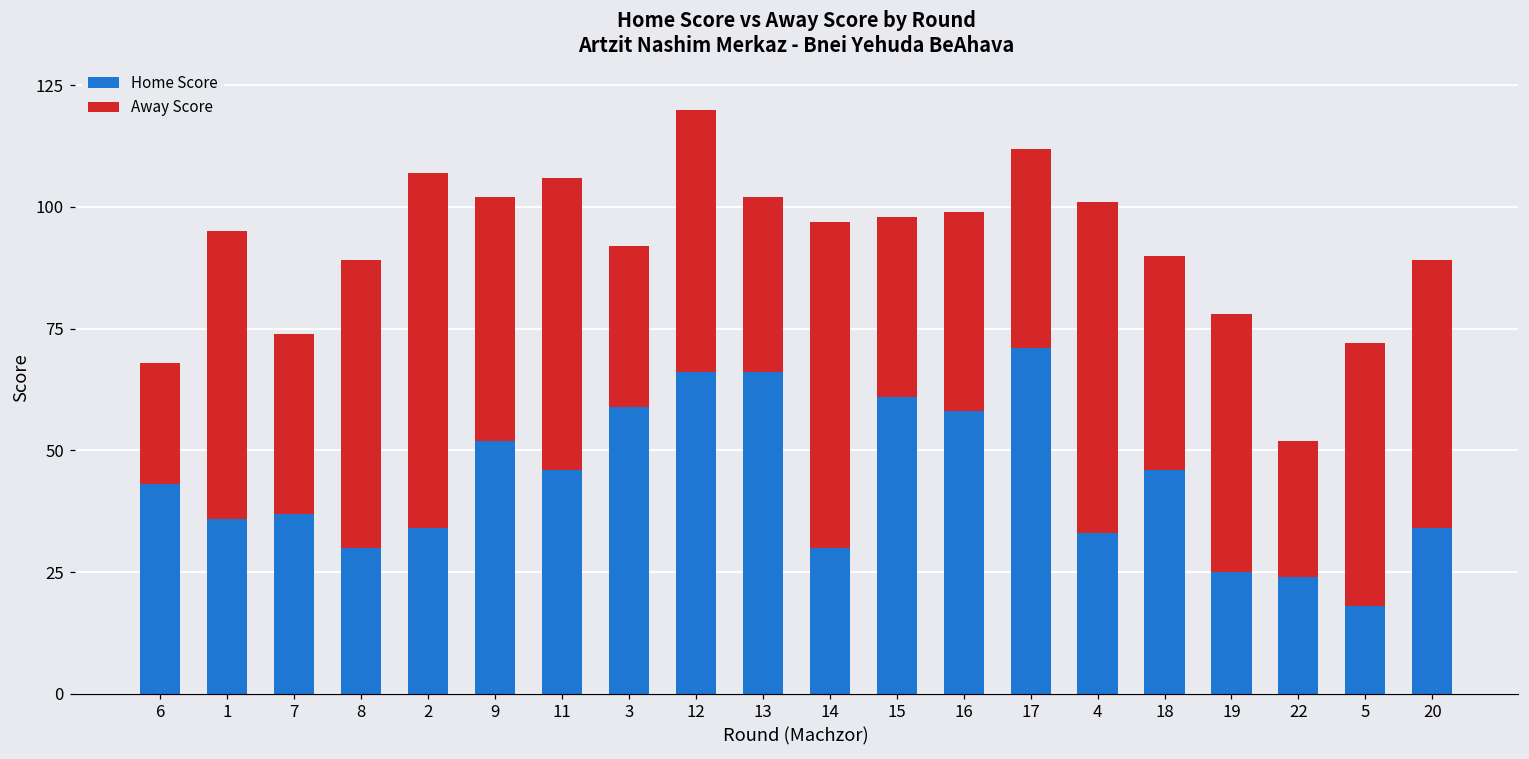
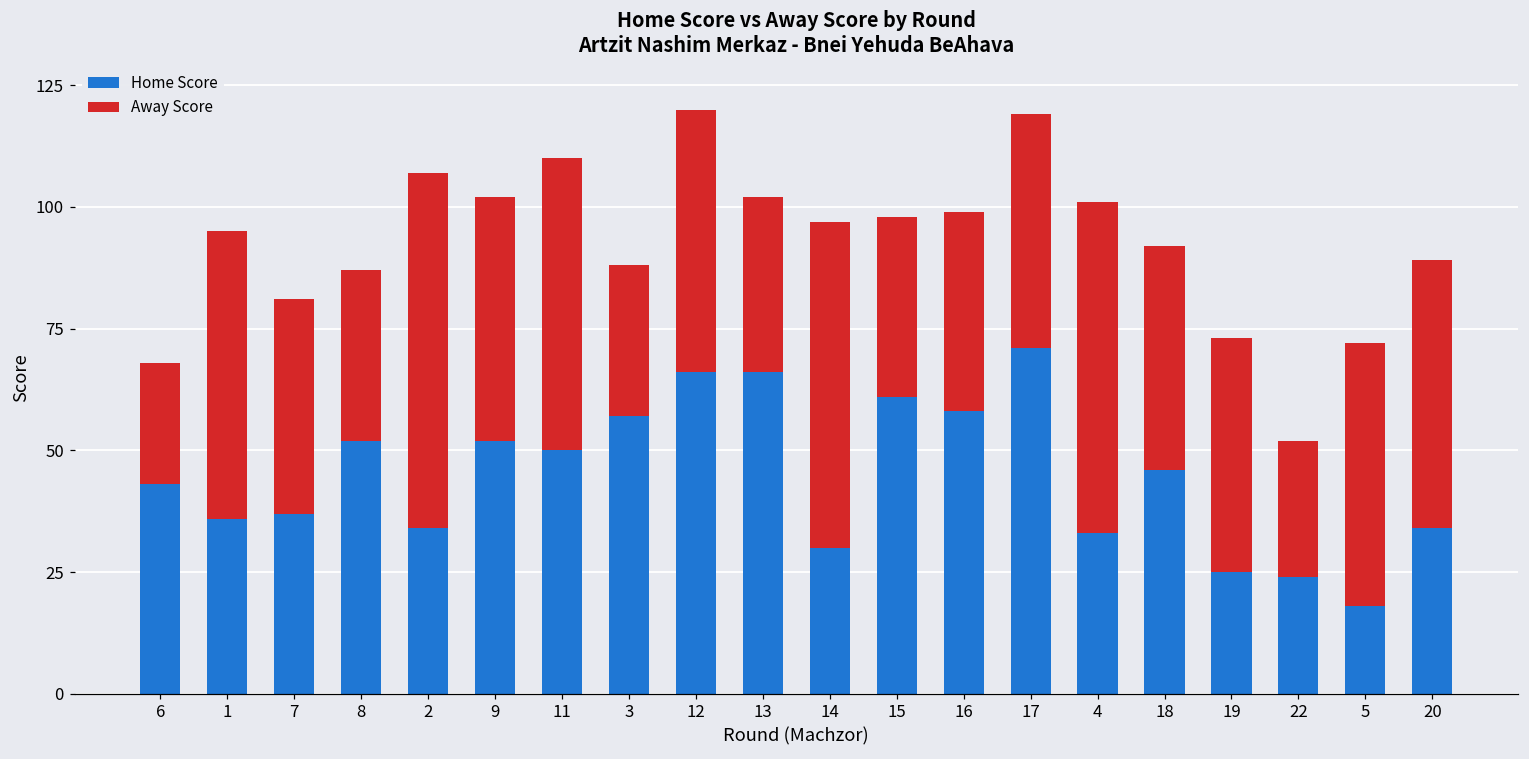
  {
    "Home Score": {
      "6": 43,
      "1": 36,
      "7": 37,
-     "8": 30,
+     "8": 52,
      "2": 34,
      "9": 52,
-     "11": 46,
-     "3": 59,
+     "11": 50,
+     "3": 57,
      "12": 66,
      "13": 66,
      "14": 30,
      "15": 61,
      "16": 58,
      "17": 71,
      "4": 33,
      "18": 46,
      "19": 25,
      "22": 24,
      "5": 18,
      "20": 34
    },
    "Away Score": {
      "6": 25,
      "1": 59,
-     "7": 37,
-     "8": 59,
+     "7": 44,
+     "8": 35,
      "2": 73,
      "9": 50,
      "11": 60,
-     "3": 33,
+     "3": 31,
      "12": 54,
      "13": 36,
      "14": 67,
      "15": 37,
      "16": 41,
-     "17": 41,
+     "17": 48,
      "4": 68,
-     "18": 44,
-     "19": 53,
+     "18": 46,
+     "19": 48,
      "22": 28,
      "5": 54,
      "20": 55
    }
  }
